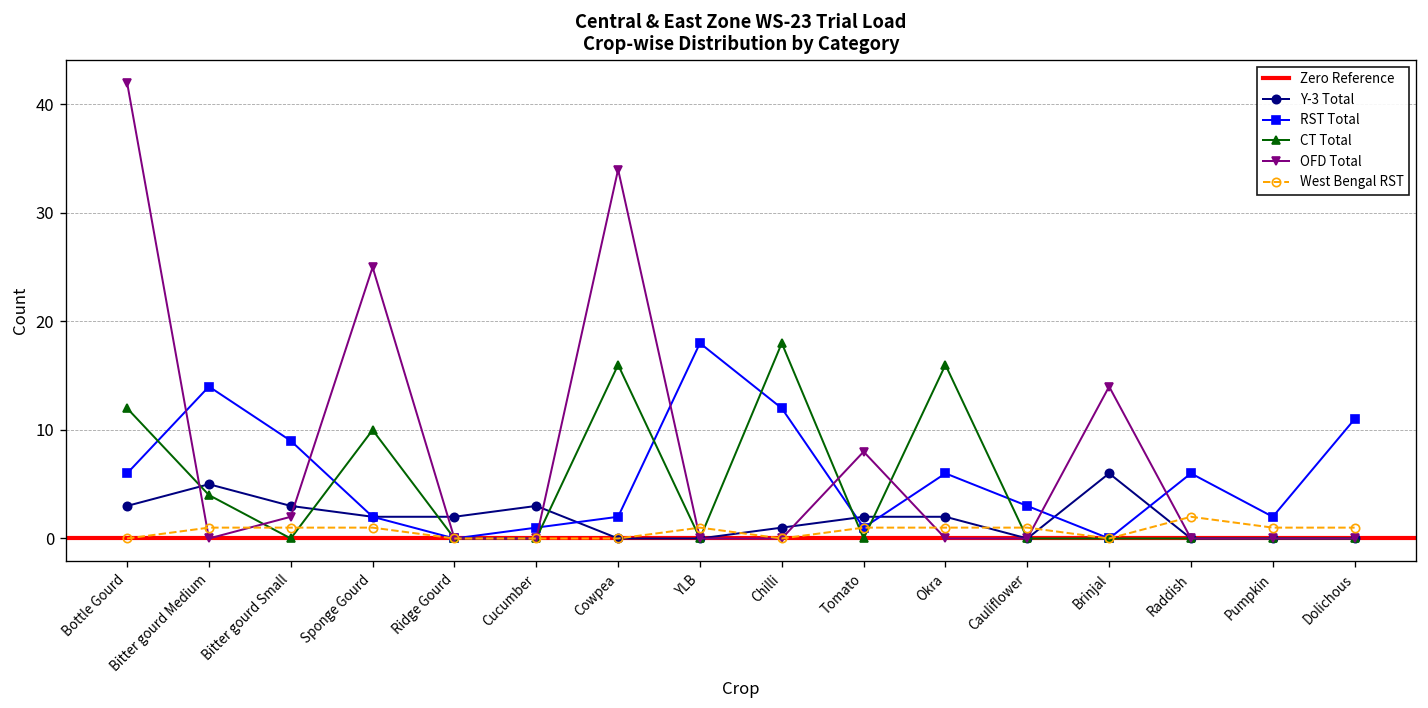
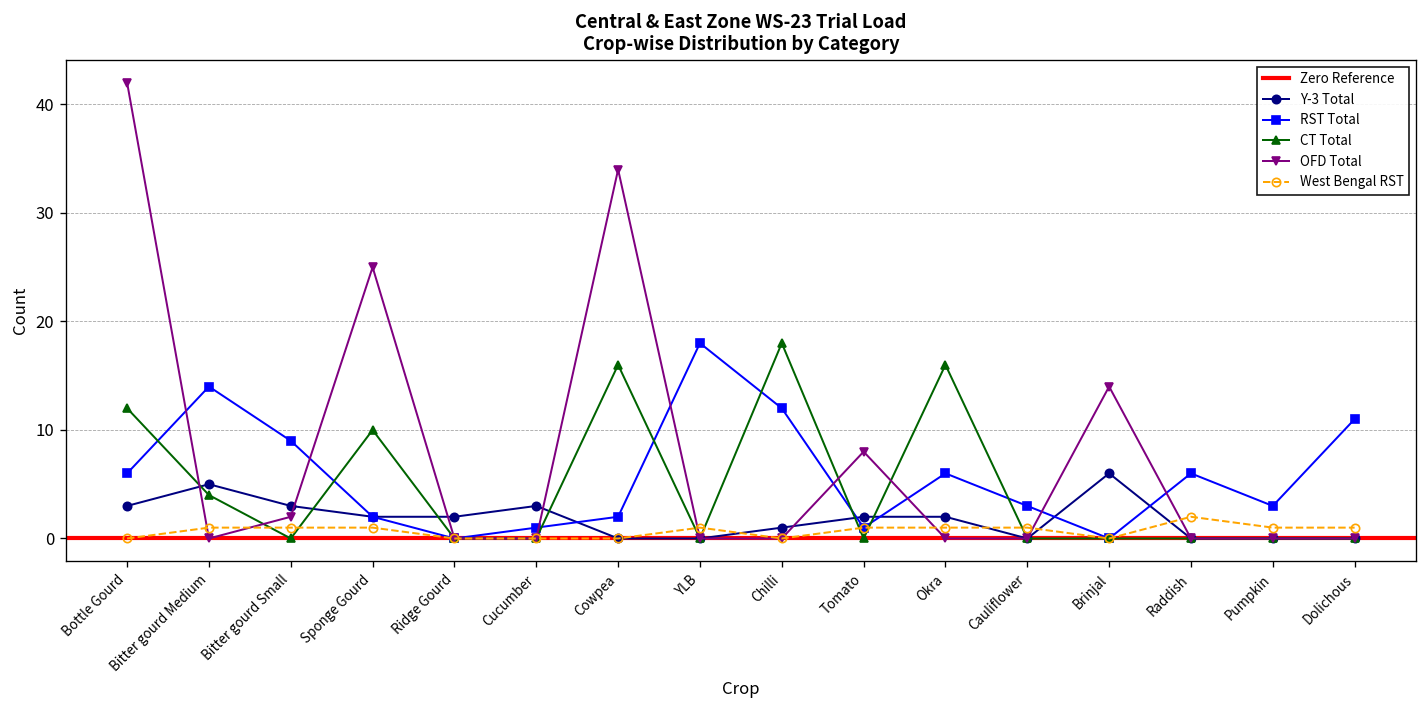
  {
    "Y-3 Total": {
      "Bottle Gourd": 3,
      "Bitter gourd Medium": 5,
      "Bitter gourd Small": 3,
      "Ridge Gourd": 2,
      "Cucumber": 3,
      "Chilli": 1,
      "Tomato": 2,
      "Okra": 2,
      "Brinjal": 6
    },
    "RST Total": {
      "Bottle Gourd": 6,
      "Bitter gourd Medium": 14,
      "Bitter gourd Small": 9,
      "Cucumber": 1,
      "Cowpea": 2,
      "YLB": 18,
      "Chilli": 12,
      "Okra": 6,
      "Cauliflower": 3,
      "Raddish": 6,
-     "Pumpkin": 2,
+     "Pumpkin": 3,
      "Dolichous": 11
    },
    "CT Total": {
      "Bottle Gourd": 12,
      "Bitter gourd Medium": 4,
      "Bitter gourd Small": 0,
      "Sponge Gourd": 10,
      "Cowpea": 16,
      "Chilli": 18,
      "Tomato": 0,
      "Okra": 16
    },
    "OFD Total": {
      "Bottle Gourd": 42,
      "Bitter gourd Medium": 0,
      "Bitter gourd Small": 2,
      "Sponge Gourd": 25,
      "Cowpea": 34,
      "Tomato": 8,
      "Okra": 0,
      "Brinjal": 14
    },
    "West Bengal RST": {
      "Bottle Gourd": 0,
      "Bitter gourd Medium": 1,
      "Bitter gourd Small": 1,
      "Sponge Gourd": 1,
      "YLB": 1,
      "Okra": 1,
      "Cauliflower": 1,
      "Raddish": 2,
      "Pumpkin": 1,
      "Dolichous": 1
    }
  }
